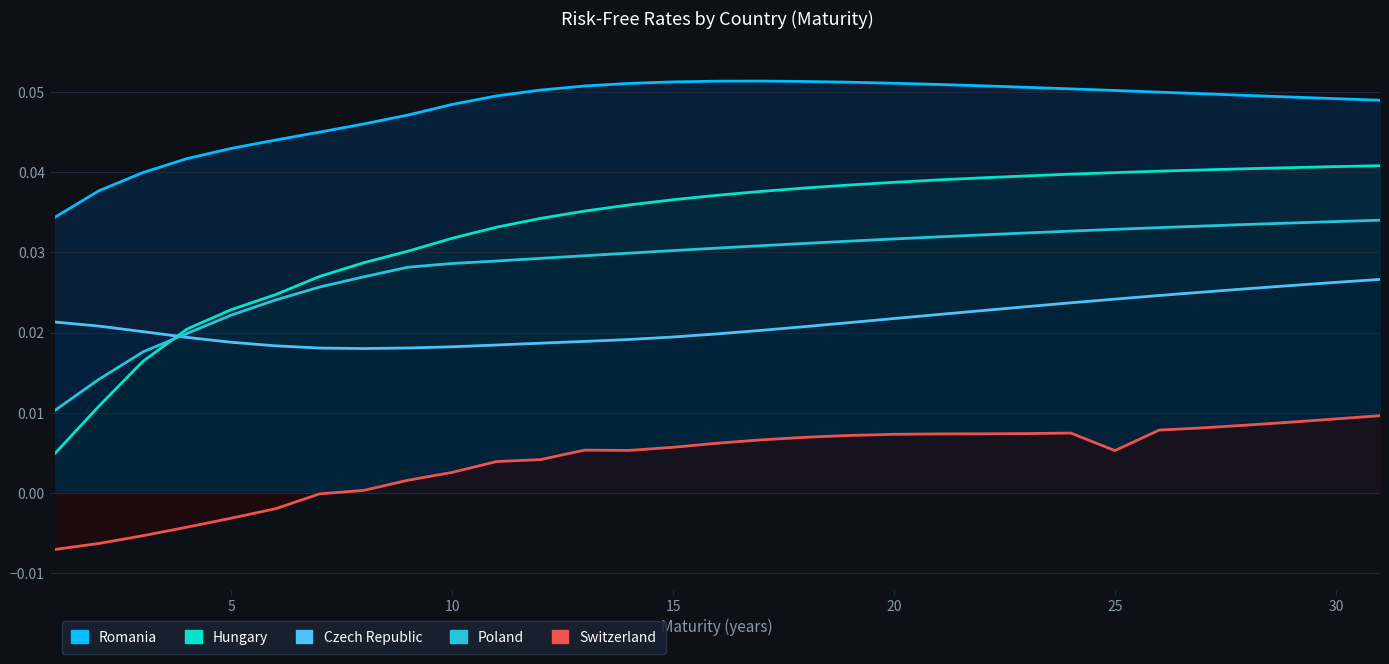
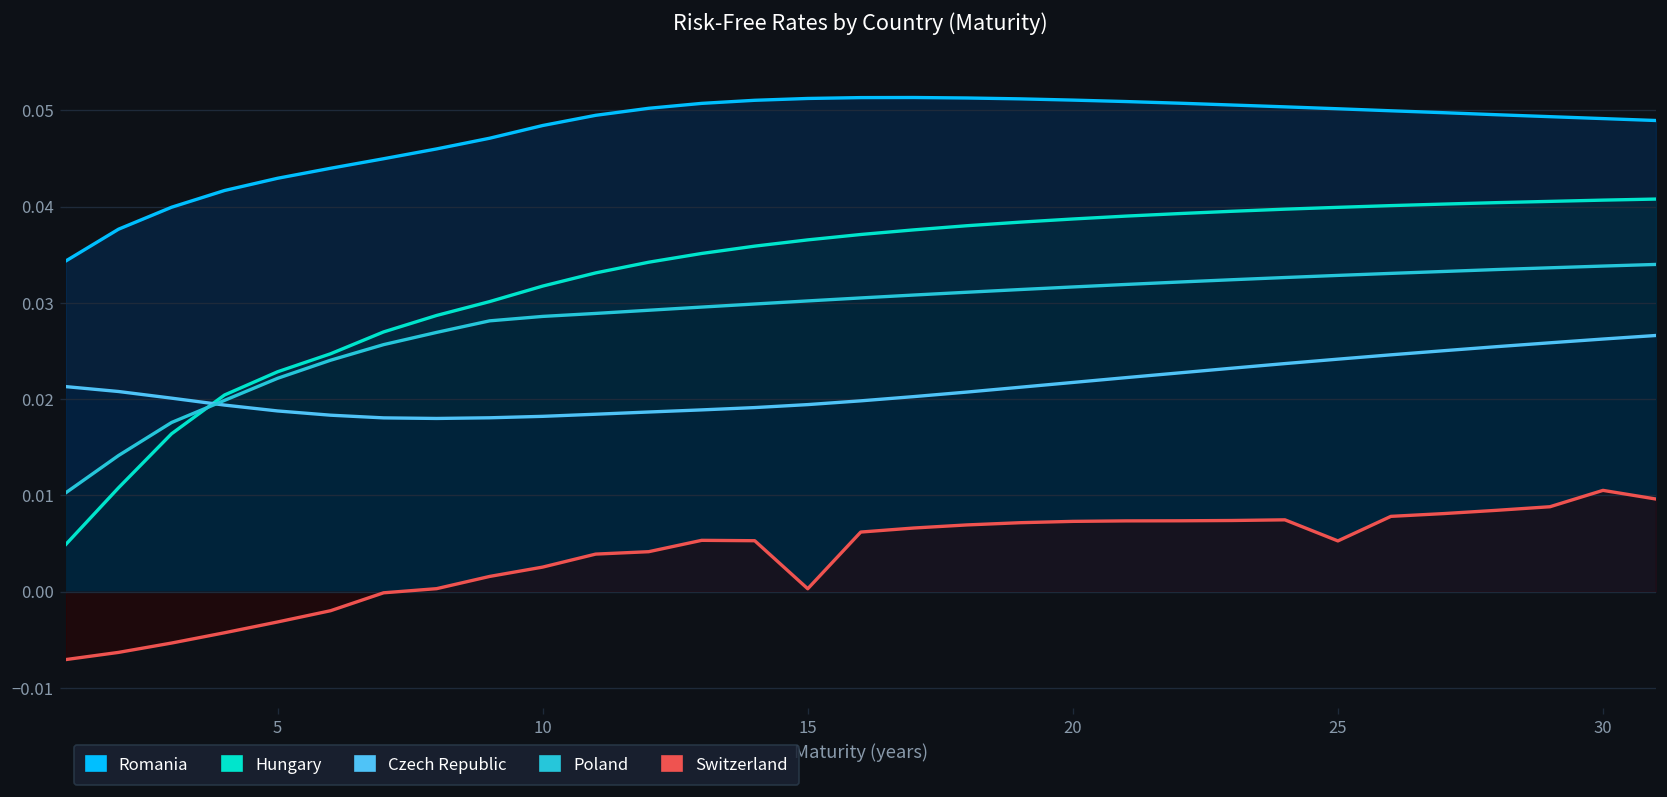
  {
    "Switzerland": {
-     "15": 0.006,
-     "30": 0.009
+     "15": 0.000,
+     "30": 0.011
    }
  }
